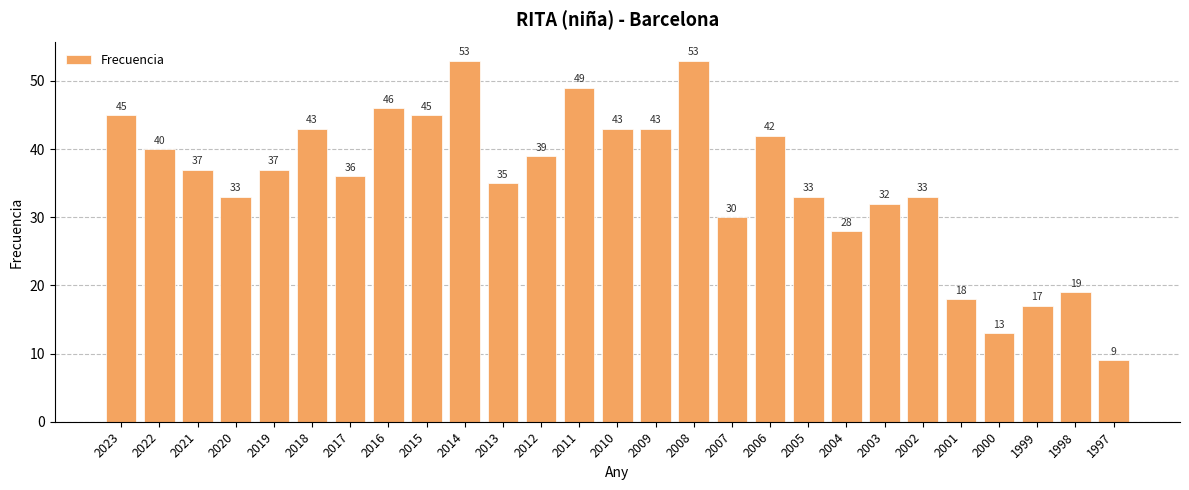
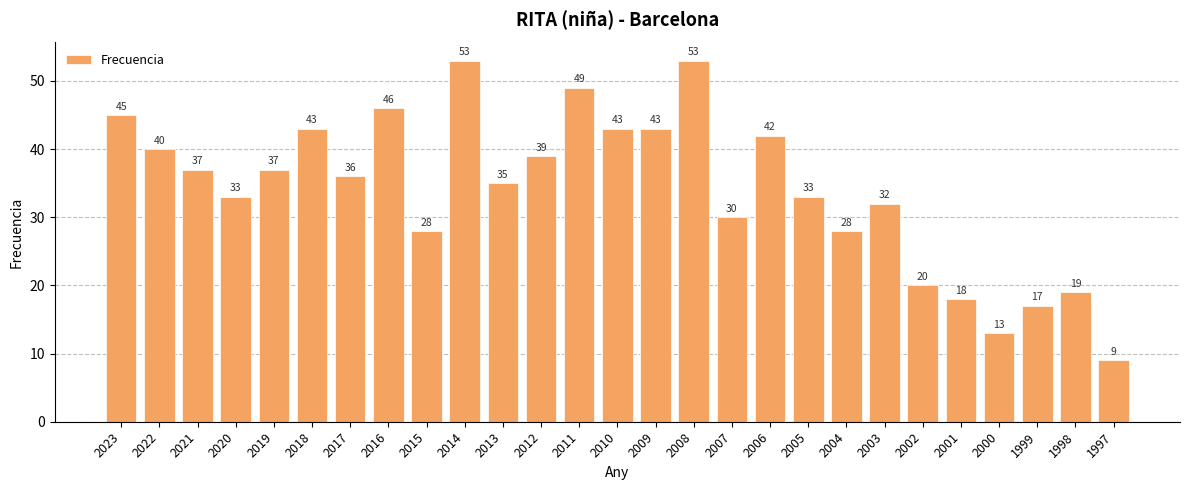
  {
    "2023": 45,
    "2022": 40,
    "2021": 37,
    "2020": 33,
    "2019": 37,
    "2018": 43,
    "2017": 36,
    "2016": 46,
-   "2015": 45,
+   "2015": 28,
    "2014": 53,
    "2013": 35,
    "2012": 39,
    "2011": 49,
    "2010": 43,
    "2009": 43,
    "2008": 53,
    "2007": 30,
    "2006": 42,
    "2005": 33,
    "2004": 28,
    "2003": 32,
-   "2002": 33,
+   "2002": 20,
    "2001": 18,
    "2000": 13,
    "1999": 17,
    "1998": 19,
    "1997": 9
  }
